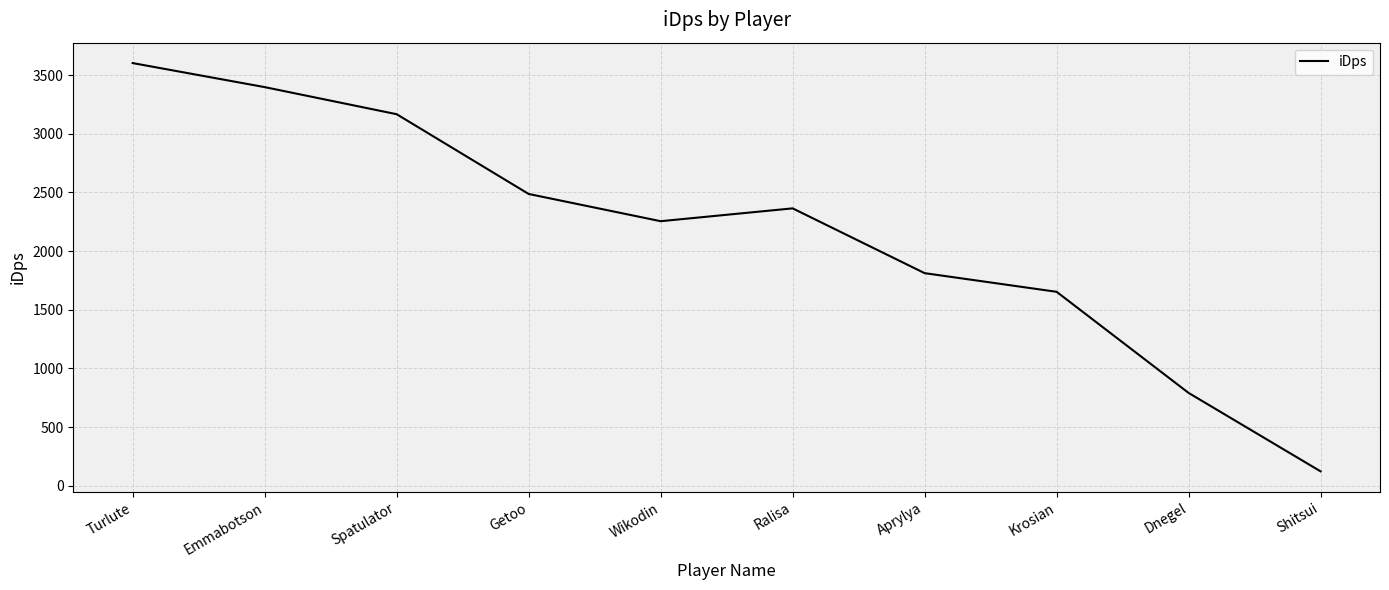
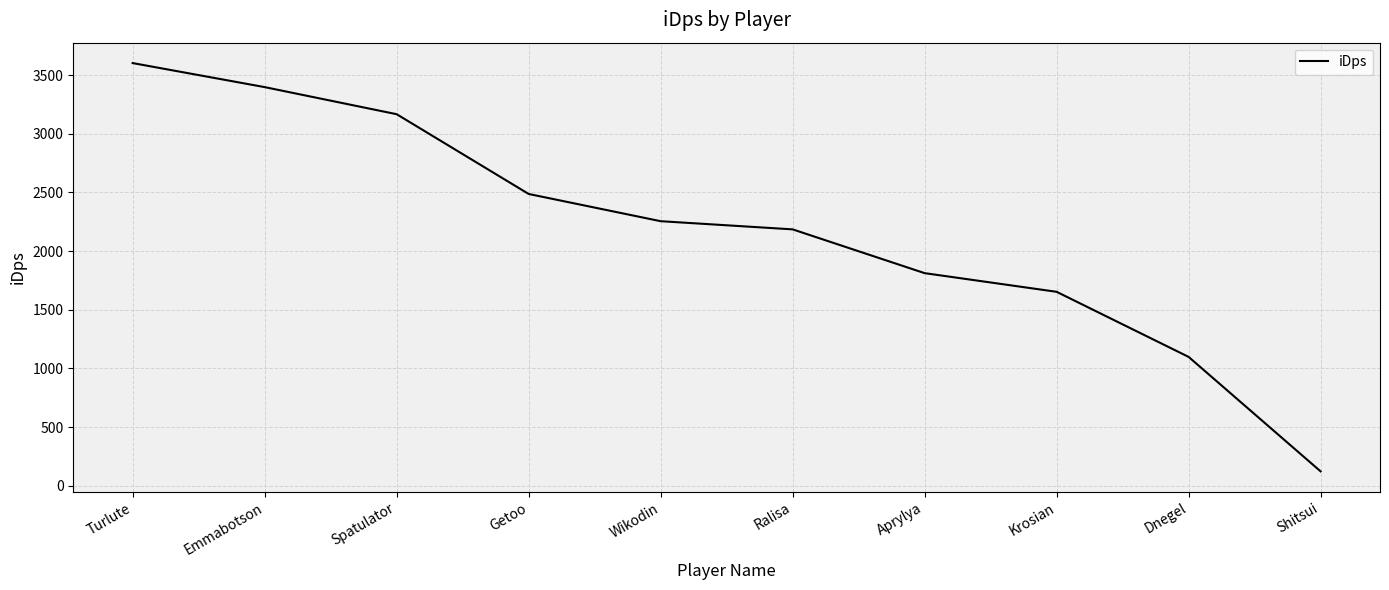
  {
    "Turlute": 3600,
    "Emmabotson": 3400,
    "Spatulator": 3170,
    "Getoo": 2490,
    "Wikodin": 2250,
-   "Ralisa": 2360,
+   "Ralisa": 2190,
    "Aprylya": 1810,
    "Krosian": 1650,
-   "Dnegel": 790,
+   "Dnegel": 1100,
    "Shitsui": 120
  }
